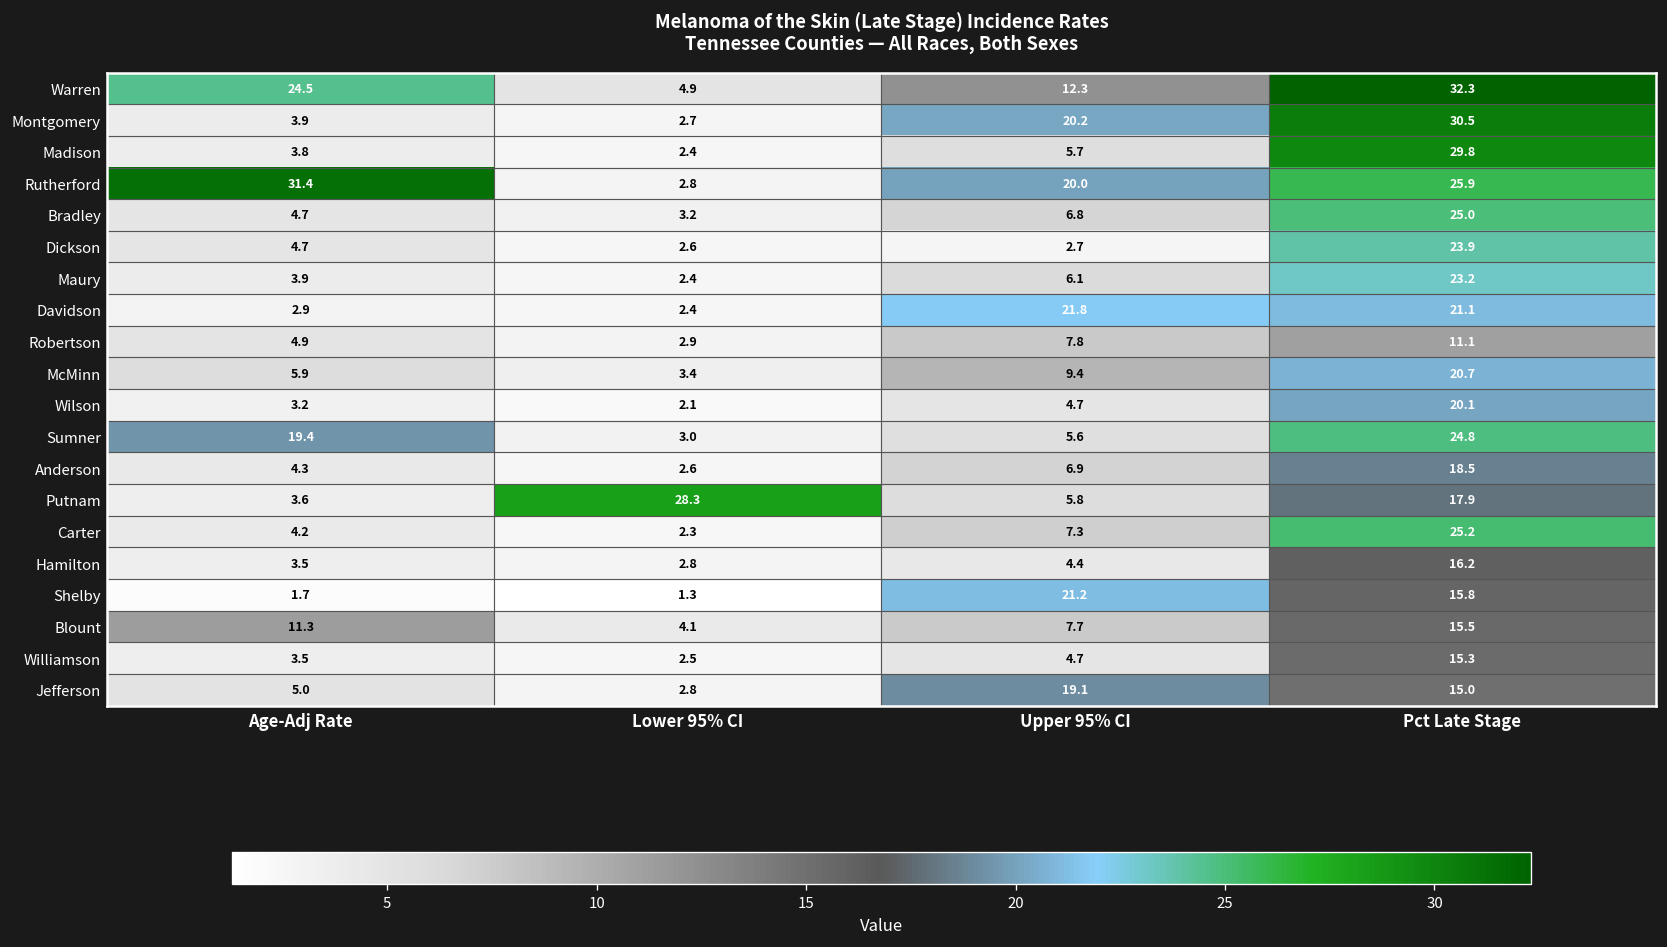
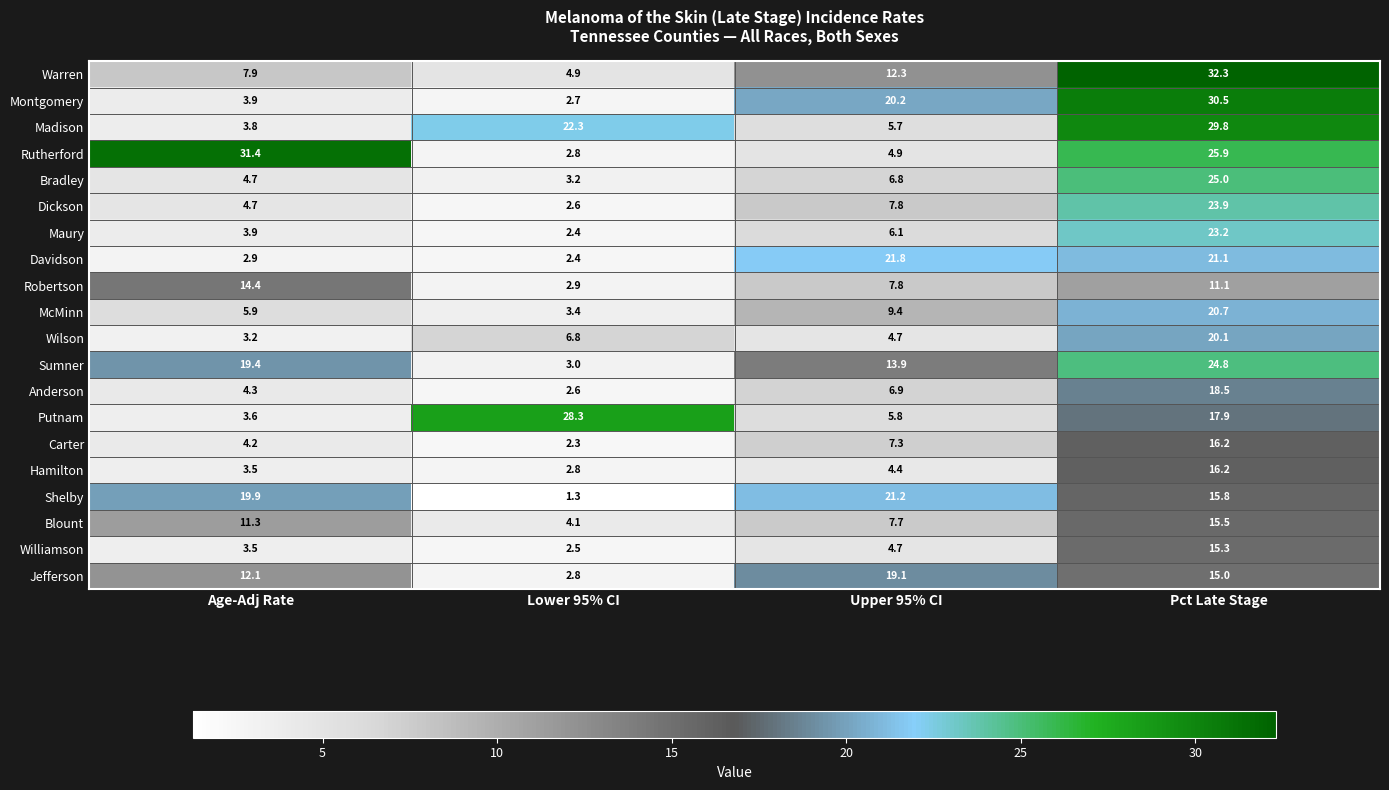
  {
    "Warren": {
-     "Age-Adj Rate": 24.5,
+     "Age-Adj Rate": 7.9,
      "Lower 95% CI": 4.9,
      "Upper 95% CI": 12.3,
      "Pct Late Stage": 32.3
    },
    "Montgomery": {
      "Age-Adj Rate": 3.9,
      "Lower 95% CI": 2.7,
      "Upper 95% CI": 20.2,
      "Pct Late Stage": 30.5
    },
    "Madison": {
      "Age-Adj Rate": 3.8,
-     "Lower 95% CI": 2.4,
+     "Lower 95% CI": 22.3,
      "Upper 95% CI": 5.7,
      "Pct Late Stage": 29.8
    },
    "Rutherford": {
      "Age-Adj Rate": 31.4,
      "Lower 95% CI": 2.8,
-     "Upper 95% CI": 20.0,
+     "Upper 95% CI": 4.9,
      "Pct Late Stage": 25.9
    },
    "Bradley": {
      "Age-Adj Rate": 4.7,
      "Lower 95% CI": 3.2,
      "Upper 95% CI": 6.8,
      "Pct Late Stage": 25.0
    },
    "Dickson": {
      "Age-Adj Rate": 4.7,
      "Lower 95% CI": 2.6,
-     "Upper 95% CI": 2.7,
+     "Upper 95% CI": 7.8,
      "Pct Late Stage": 23.9
    },
    "Maury": {
      "Age-Adj Rate": 3.9,
      "Lower 95% CI": 2.4,
      "Upper 95% CI": 6.1,
      "Pct Late Stage": 23.2
    },
    "Davidson": {
      "Age-Adj Rate": 2.9,
      "Lower 95% CI": 2.4,
      "Upper 95% CI": 21.8,
      "Pct Late Stage": 21.1
    },
    "Robertson": {
-     "Age-Adj Rate": 4.9,
+     "Age-Adj Rate": 14.4,
      "Lower 95% CI": 2.9,
      "Upper 95% CI": 7.8,
      "Pct Late Stage": 11.1
    },
    "McMinn": {
      "Age-Adj Rate": 5.9,
      "Lower 95% CI": 3.4,
      "Upper 95% CI": 9.4,
      "Pct Late Stage": 20.7
    },
    "Wilson": {
      "Age-Adj Rate": 3.2,
-     "Lower 95% CI": 2.1,
+     "Lower 95% CI": 6.8,
      "Upper 95% CI": 4.7,
      "Pct Late Stage": 20.1
    },
    "Sumner": {
      "Age-Adj Rate": 19.4,
      "Lower 95% CI": 3.0,
-     "Upper 95% CI": 5.6,
+     "Upper 95% CI": 13.9,
      "Pct Late Stage": 24.8
    },
    "Anderson": {
      "Age-Adj Rate": 4.3,
      "Lower 95% CI": 2.6,
      "Upper 95% CI": 6.9,
      "Pct Late Stage": 18.5
    },
    "Putnam": {
      "Age-Adj Rate": 3.6,
      "Lower 95% CI": 28.3,
      "Upper 95% CI": 5.8,
      "Pct Late Stage": 17.9
    },
    "Carter": {
      "Age-Adj Rate": 4.2,
      "Lower 95% CI": 2.3,
      "Upper 95% CI": 7.3,
-     "Pct Late Stage": 25.2
+     "Pct Late Stage": 16.2
    },
    "Hamilton": {
      "Age-Adj Rate": 3.5,
      "Lower 95% CI": 2.8,
      "Upper 95% CI": 4.4,
      "Pct Late Stage": 16.2
    },
    "Shelby": {
-     "Age-Adj Rate": 1.7,
+     "Age-Adj Rate": 19.9,
      "Lower 95% CI": 1.3,
      "Upper 95% CI": 21.2,
      "Pct Late Stage": 15.8
    },
    "Blount": {
      "Age-Adj Rate": 11.3,
      "Lower 95% CI": 4.1,
      "Upper 95% CI": 7.7,
      "Pct Late Stage": 15.5
    },
    "Williamson": {
      "Age-Adj Rate": 3.5,
      "Lower 95% CI": 2.5,
      "Upper 95% CI": 4.7,
      "Pct Late Stage": 15.3
    },
    "Jefferson": {
-     "Age-Adj Rate": 5.0,
+     "Age-Adj Rate": 12.1,
      "Lower 95% CI": 2.8,
      "Upper 95% CI": 19.1,
      "Pct Late Stage": 15.0
    }
  }
